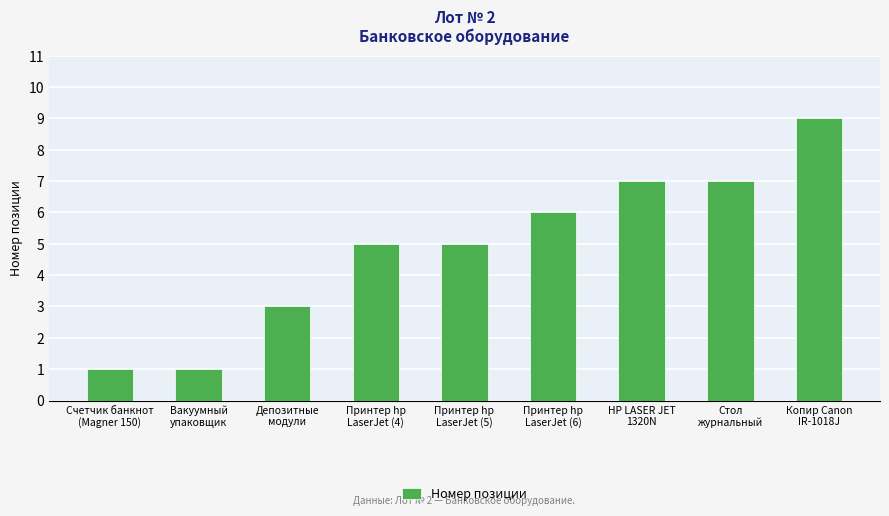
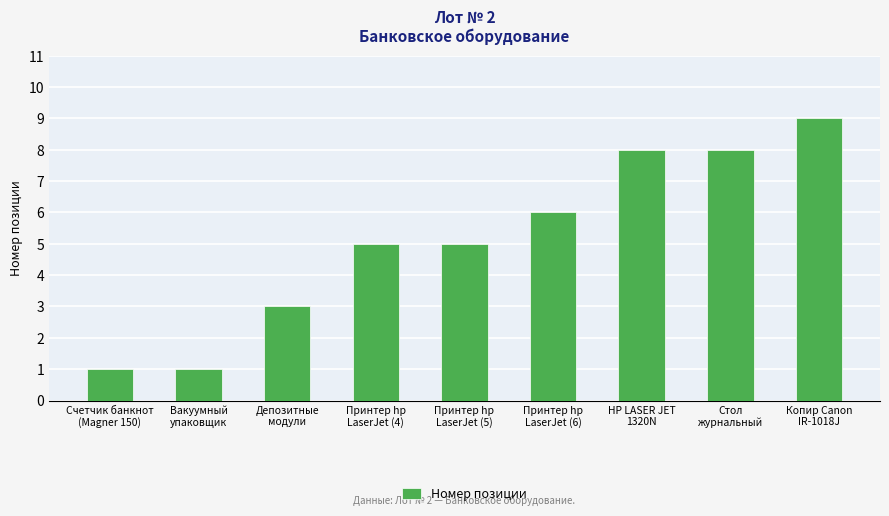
  {
    "Счетчик банкнот (Magner 150)": 1,
    "Вакуумный упаковщик": 1,
    "Депозитные модули": 3,
    "Принтер hp LaserJet (4)": 5,
    "Принтер hp LaserJet (5)": 5,
    "Принтер hp LaserJet (6)": 6,
-   "HP LASER JET 1320N": 7,
-   "Стол журнальный": 7,
+   "HP LASER JET 1320N": 8,
+   "Стол журнальный": 8,
    "Копир Canon IR-1018J": 9
  }
